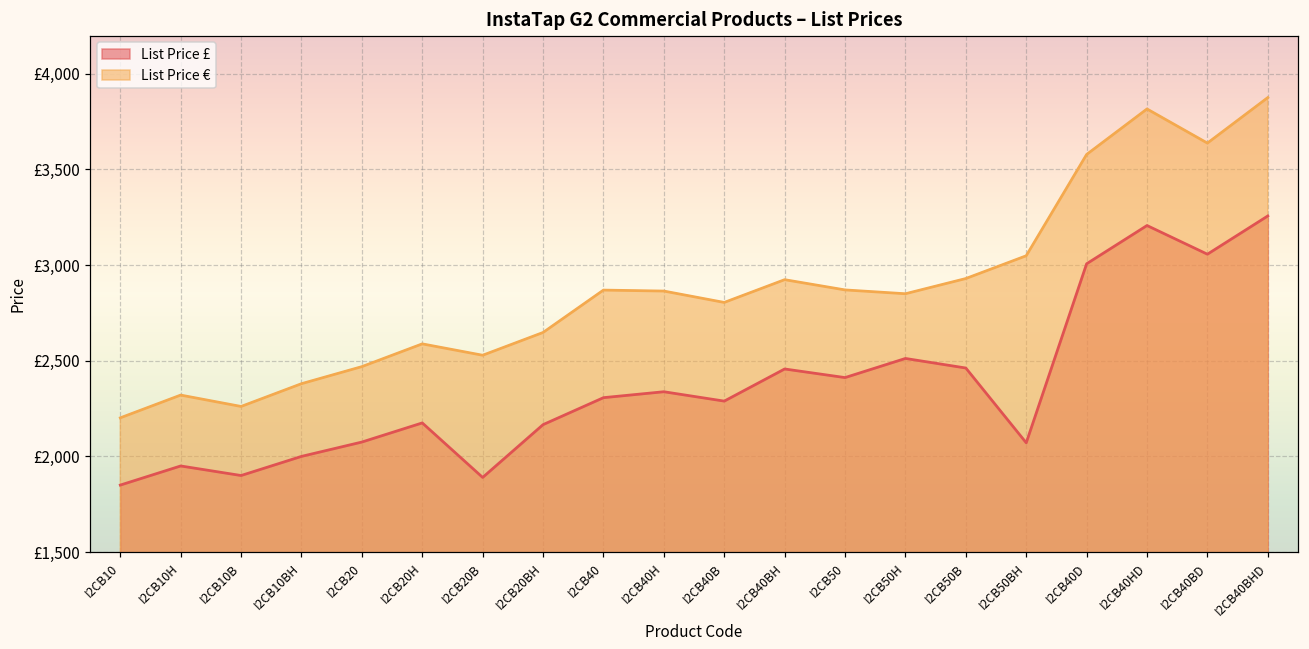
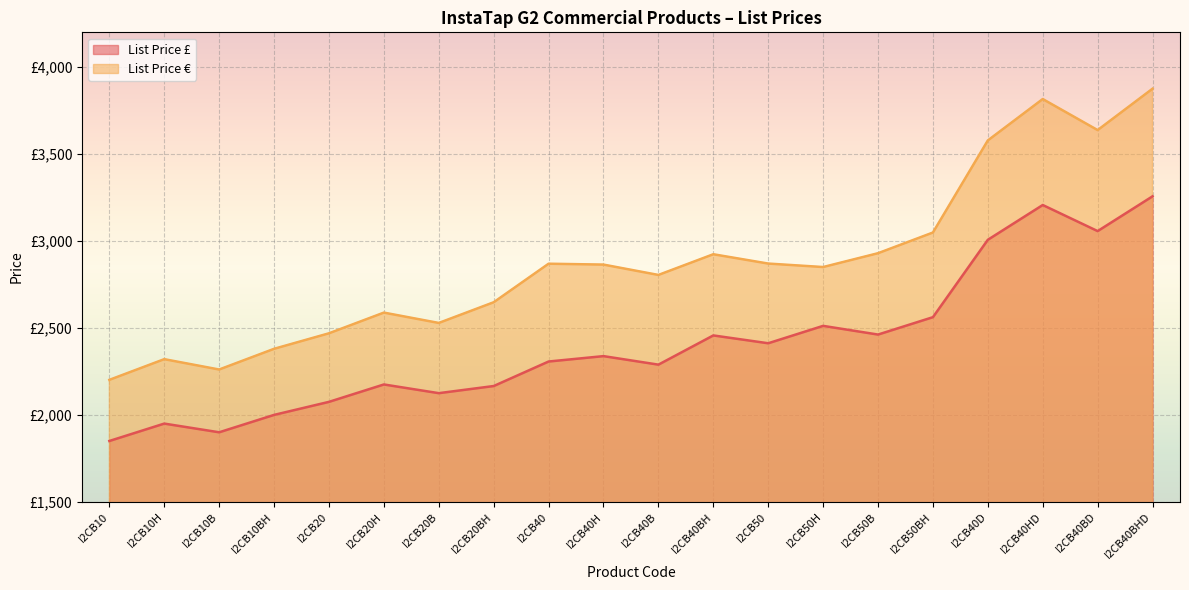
  {
    "List Price £": {
      "I2CB10": "£1,850",
      "I2CB10H": "£1,950",
      "I2CB10B": "£1,900",
      "I2CB10BH": "£2,000",
      "I2CB20": "£2,080",
      "I2CB20H": "£2,180",
-     "I2CB20B": "£1,890",
+     "I2CB20B": "£2,130",
      "I2CB20BH": "£2,170",
      "I2CB40": "£2,310",
      "I2CB40H": "£2,340",
      "I2CB40B": "£2,290",
      "I2CB40BH": "£2,460",
      "I2CB50": "£2,410",
      "I2CB50H": "£2,510",
      "I2CB50B": "£2,460",
-     "I2CB50BH": "£2,070",
+     "I2CB50BH": "£2,560",
      "I2CB40D": "£3,010",
      "I2CB40HD": "£3,210",
      "I2CB40BD": "£3,060",
      "I2CB40BHD": "£3,260"
    },
    "List Price €": {
      "I2CB10": "£2,200",
      "I2CB10H": "£2,320",
      "I2CB10B": "£2,260",
      "I2CB10BH": "£2,380",
      "I2CB20": "£2,470",
      "I2CB20H": "£2,590",
      "I2CB20B": "£2,530",
      "I2CB20BH": "£2,650",
      "I2CB40": "£2,870",
      "I2CB40H": "£2,860",
      "I2CB40B": "£2,800",
      "I2CB40BH": "£2,920",
      "I2CB50": "£2,870",
      "I2CB50H": "£2,850",
      "I2CB50B": "£2,930",
      "I2CB50BH": "£3,050",
      "I2CB40D": "£3,580",
      "I2CB40HD": "£3,820",
      "I2CB40BD": "£3,640",
      "I2CB40BHD": "£3,880"
    }
  }
